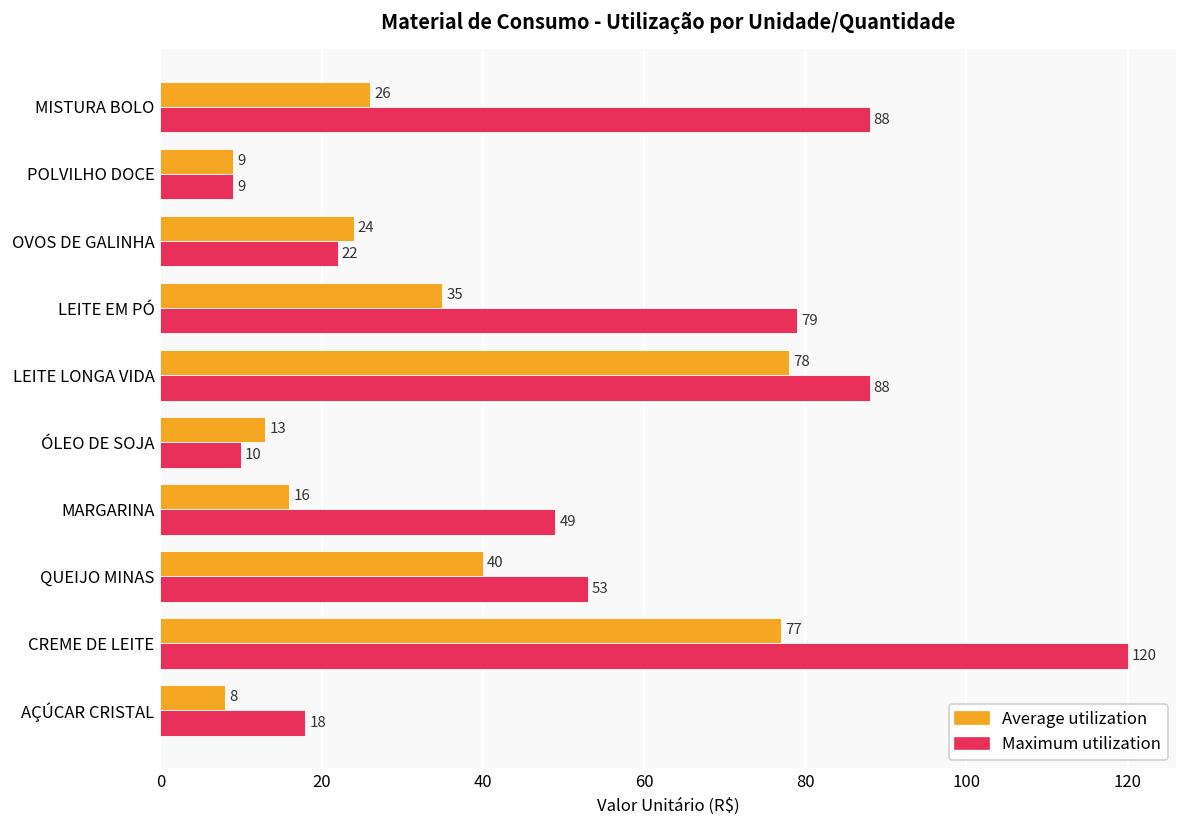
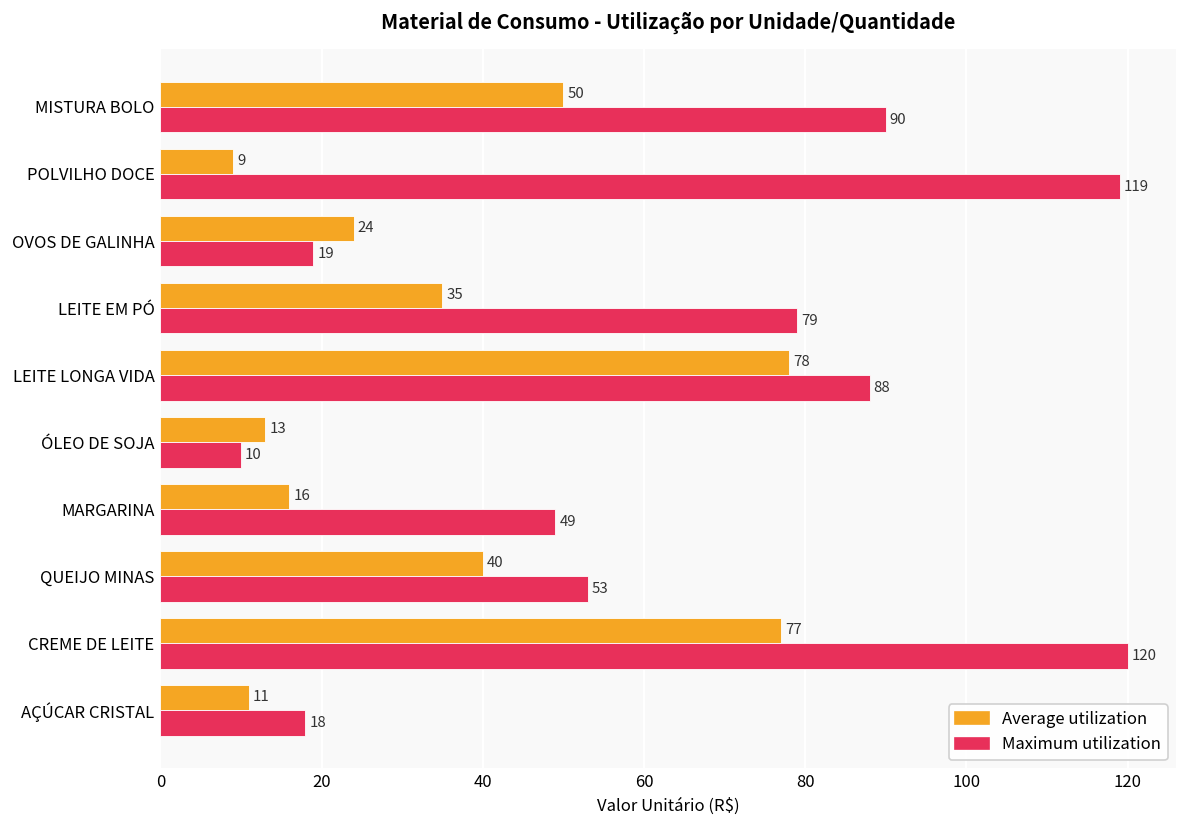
  {
    "Average utilization": {
-     "MISTURA BOLO": 26,
+     "MISTURA BOLO": 50,
      "POLVILHO DOCE": 9,
      "OVOS DE GALINHA": 24,
      "LEITE EM PÓ": 35,
      "LEITE LONGA VIDA": 78,
      "ÓLEO DE SOJA": 13,
      "MARGARINA": 16,
      "QUEIJO MINAS": 40,
      "CREME DE LEITE": 77,
-     "AÇÚCAR CRISTAL": 8
+     "AÇÚCAR CRISTAL": 11
    },
    "Maximum utilization": {
-     "MISTURA BOLO": 88,
-     "POLVILHO DOCE": 9,
-     "OVOS DE GALINHA": 22,
+     "MISTURA BOLO": 90,
+     "POLVILHO DOCE": 119,
+     "OVOS DE GALINHA": 19,
      "LEITE EM PÓ": 79,
      "LEITE LONGA VIDA": 88,
      "ÓLEO DE SOJA": 10,
      "MARGARINA": 49,
      "QUEIJO MINAS": 53,
      "CREME DE LEITE": 120,
      "AÇÚCAR CRISTAL": 18
    }
  }
